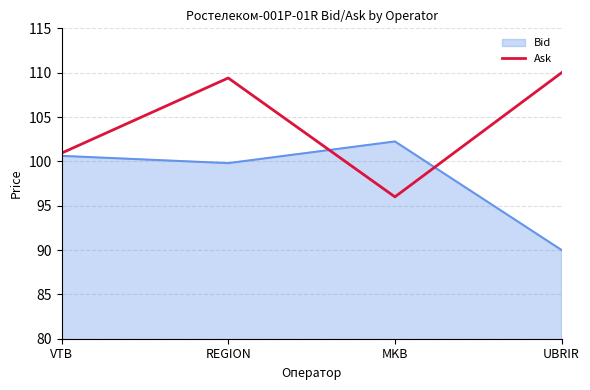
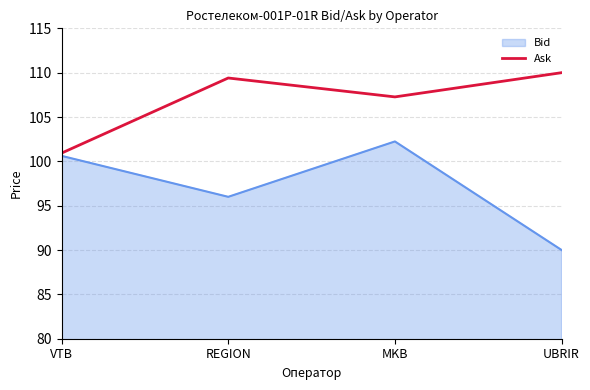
  {
    "Bid": {
      "VTB": 101,
-     "REGION": 100,
+     "REGION": 96,
      "MKB": 102,
      "UBRIR": 90
    },
    "Ask": {
      "VTB": 101,
      "REGION": 109,
-     "MKB": 96,
+     "MKB": 107,
      "UBRIR": 110
    }
  }
